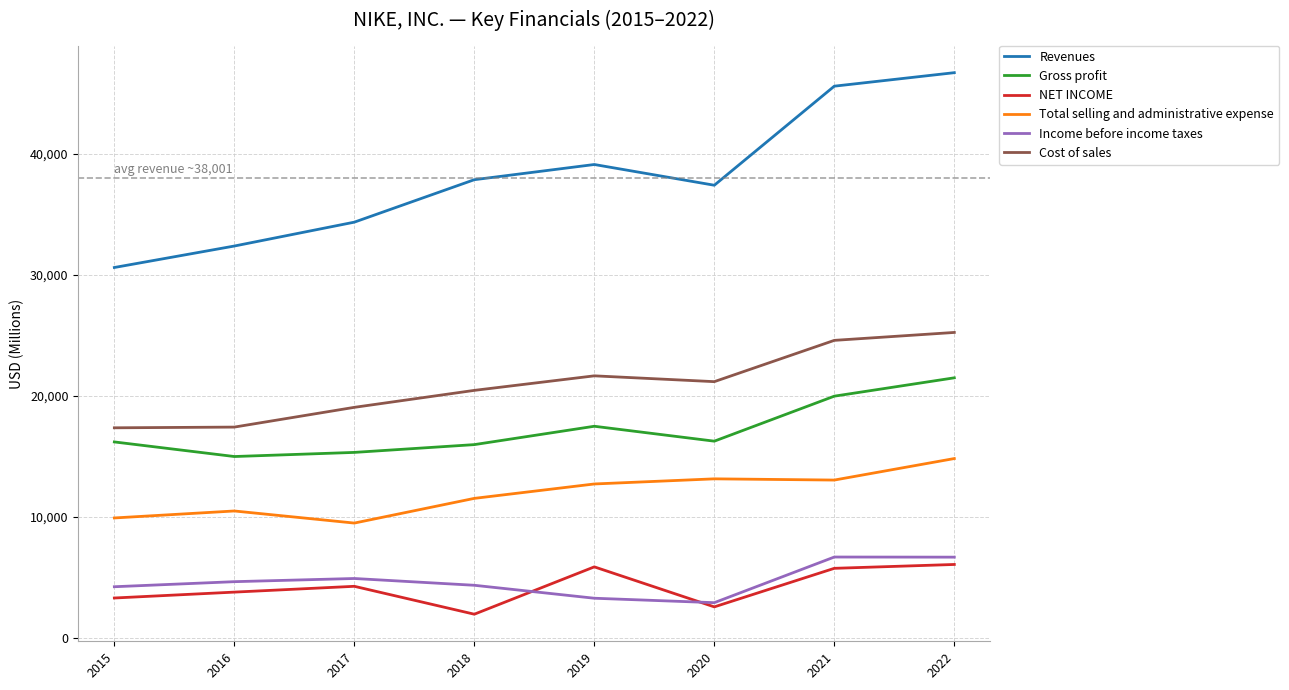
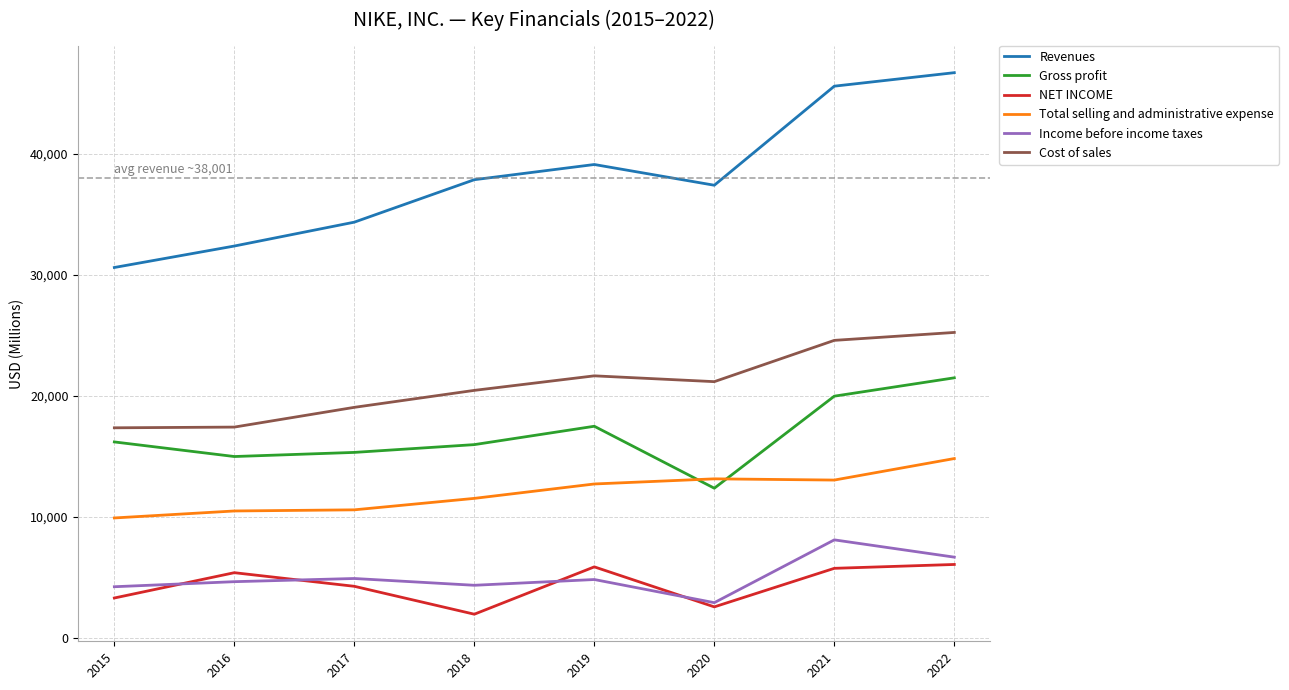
  {
    "Revenues": {
      "2015": "30,600",
      "2016": "32,400",
      "2017": "34,400",
      "2018": "37,900",
      "2019": "39,100",
      "2020": "37,400",
      "2021": "45,600",
      "2022": "46,700"
    },
    "Gross profit": {
      "2015": "16,200",
      "2016": "15,000",
      "2017": "15,300",
      "2018": "16,000",
      "2019": "17,500",
-     "2020": "16,200",
+     "2020": "12,400",
      "2021": "20,000",
      "2022": "21,500"
    },
    "NET INCOME": {
      "2015": "3,300",
-     "2016": "3,800",
+     "2016": "5,400",
      "2017": "4,200",
      "2018": "1,900",
      "2019": "5,800",
      "2020": "2,500",
      "2021": "5,700",
      "2022": "6,000"
    },
    "Total selling and administrative expense": {
      "2015": "9,900",
      "2016": "10,500",
-     "2017": "9,500",
+     "2017": "10,600",
      "2018": "11,500",
      "2019": "12,700",
      "2020": "13,100",
      "2021": "13,000",
      "2022": "14,800"
    },
    "Income before income taxes": {
      "2015": "4,200",
      "2016": "4,600",
      "2017": "4,900",
      "2018": "4,300",
-     "2019": "3,300",
+     "2019": "4,800",
      "2020": "2,900",
-     "2021": "6,700",
+     "2021": "8,100",
      "2022": "6,700"
    },
    "Cost of sales": {
      "2015": "17,300",
      "2016": "17,400",
      "2017": "19,000",
      "2018": "20,400",
      "2019": "21,600",
      "2020": "21,200",
      "2021": "24,600",
      "2022": "25,200"
    }
  }
